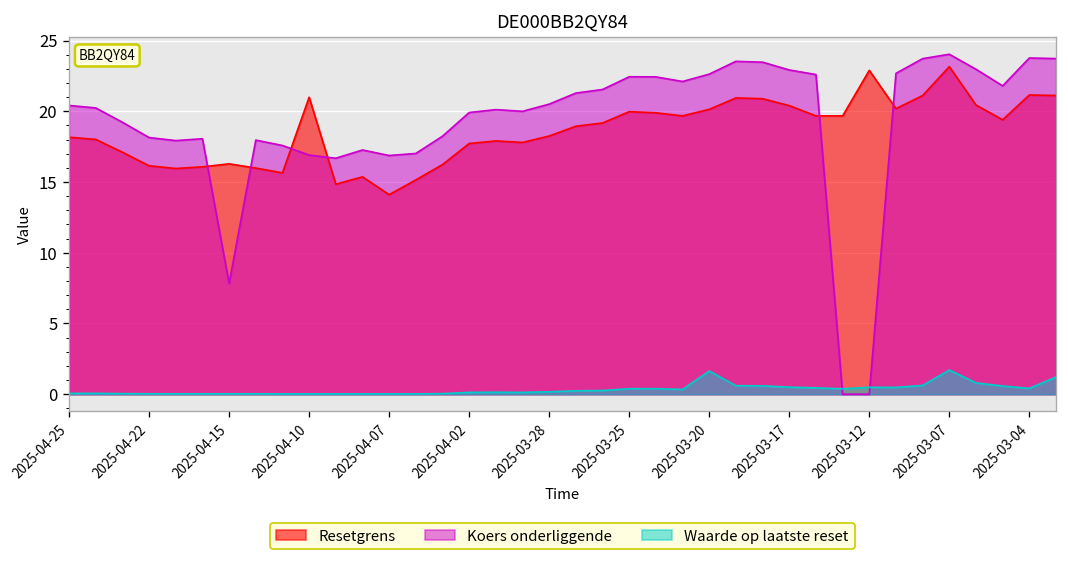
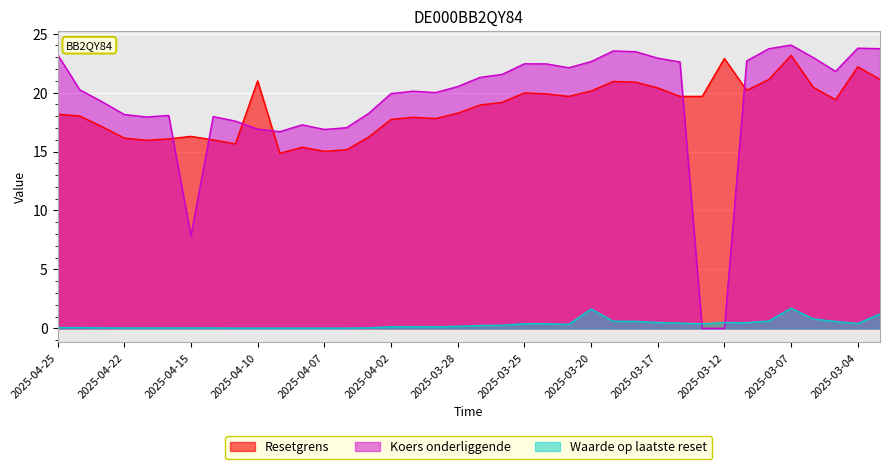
  {
    "Resetgrens": {
      "2025-04-25": 18.2,
      "2025-04-22": 16.2,
      "2025-04-15": 16.3,
      "2025-04-10": 21.0,
-     "2025-04-07": 14.1,
+     "2025-04-07": 15.0,
      "2025-04-02": 17.7,
      "2025-03-28": 18.3,
      "2025-03-25": 20.0,
      "2025-03-20": 20.1,
      "2025-03-17": 20.4,
      "2025-03-12": 22.9,
      "2025-03-07": 23.2,
-     "2025-03-04": 21.2
+     "2025-03-04": 22.2
    },
    "Koers onderliggende": {
-     "2025-04-25": 20.4,
+     "2025-04-25": 23.2,
      "2025-04-22": 18.1,
      "2025-04-15": 7.8,
      "2025-04-10": 16.9,
      "2025-04-07": 16.9,
      "2025-04-02": 19.9,
      "2025-03-28": 20.5,
      "2025-03-25": 22.4,
      "2025-03-20": 22.6,
      "2025-03-17": 22.9,
      "2025-03-12": 0.0,
      "2025-03-07": 24.0,
      "2025-03-04": 23.8
    },
    "Waarde op laatste reset": {
      "2025-04-25": 0.1,
      "2025-04-22": 0.0,
      "2025-04-15": 0.0,
      "2025-04-10": 0.0,
      "2025-04-07": 0.0,
      "2025-04-02": 0.1,
      "2025-03-28": 0.2,
      "2025-03-25": 0.4,
      "2025-03-20": 1.6,
      "2025-03-17": 0.5,
      "2025-03-12": 0.5,
      "2025-03-07": 1.7,
      "2025-03-04": 0.4
    }
  }
